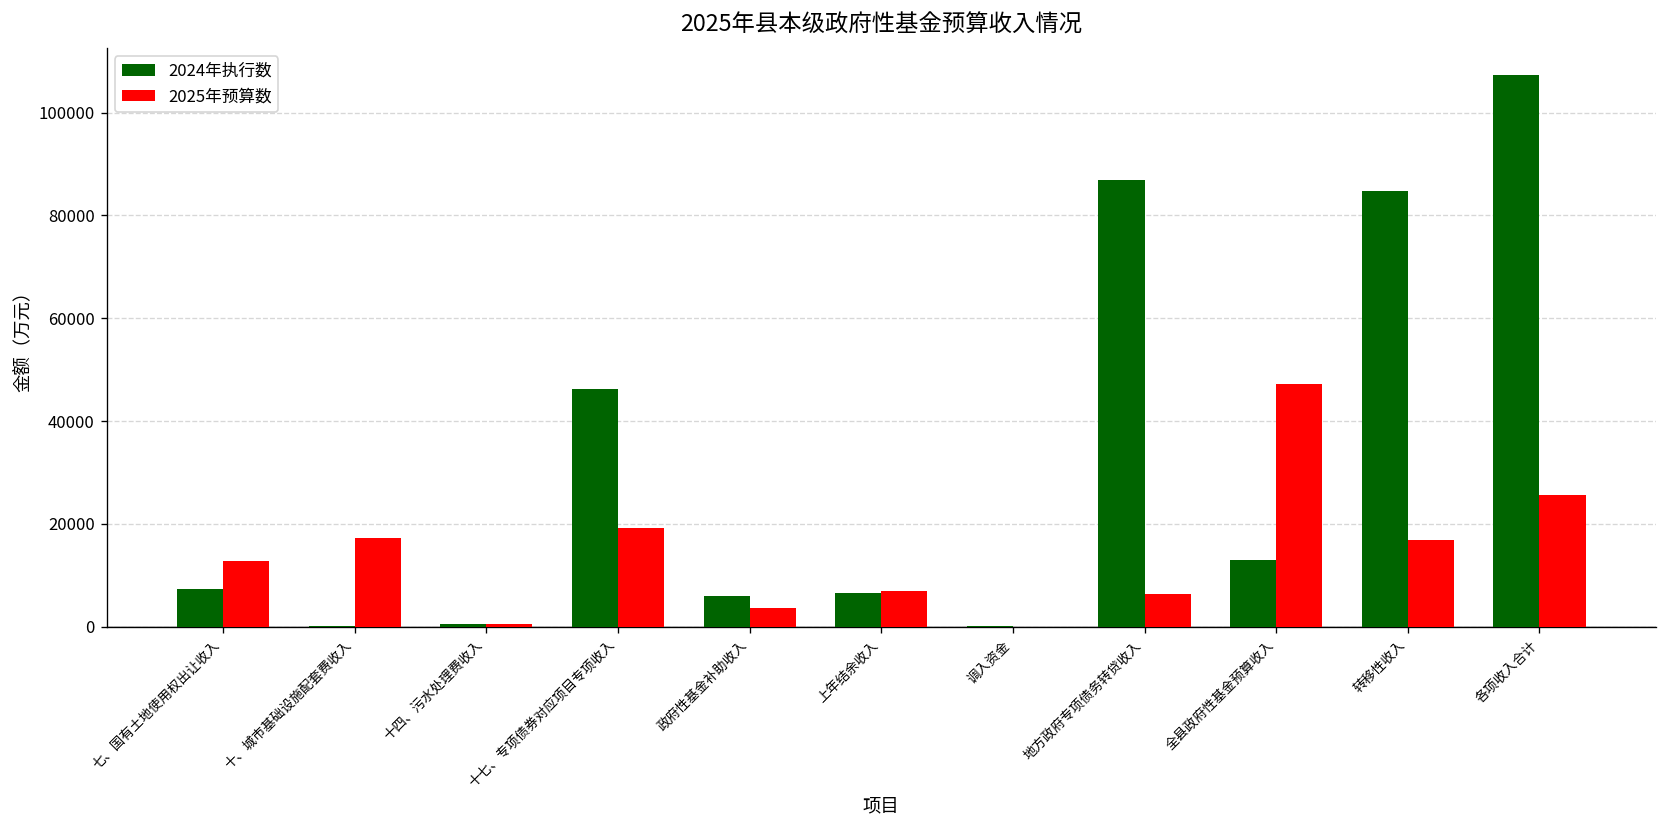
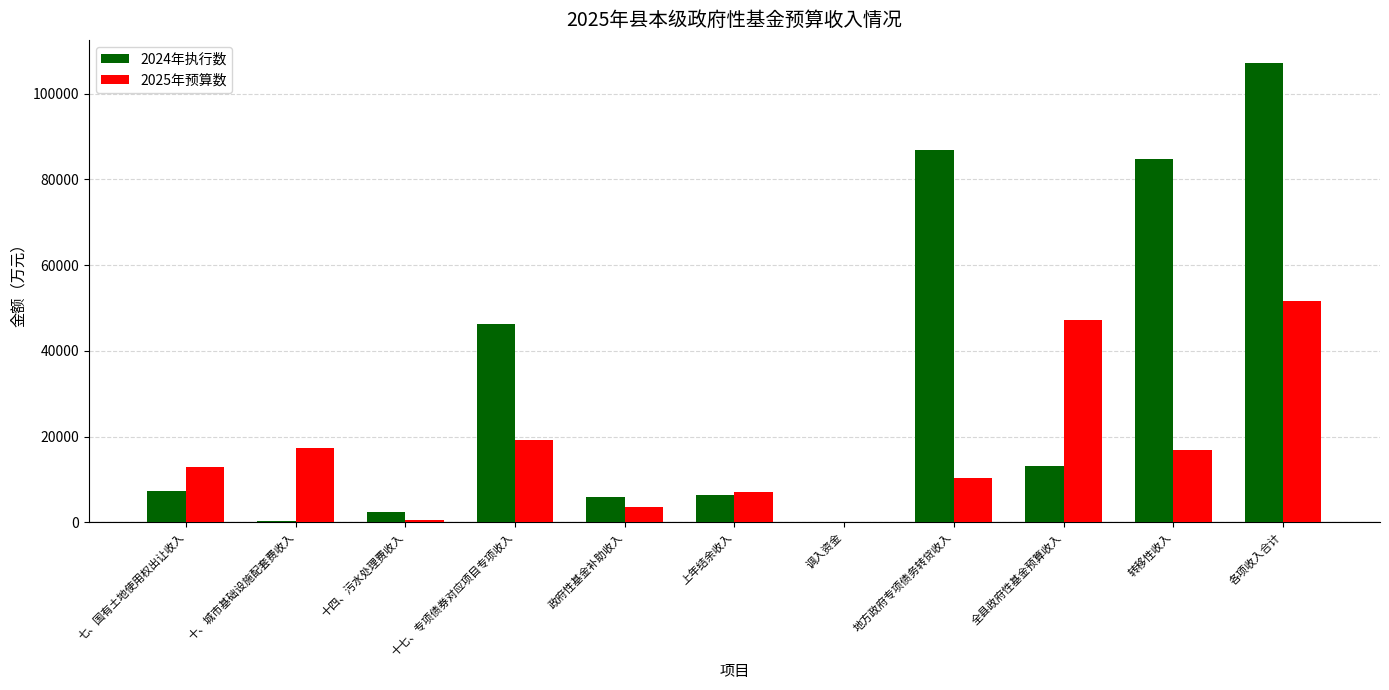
  {
    "2024年执行数": {
      "七、国有土地使用权出让收入": 7000,
-     "十四、污水处理费收入": 1000,
+     "十四、污水处理费收入": 2000,
      "十七、专项债券对应项目专项收入": 46000,
      "政府性基金补助收入": 6000,
      "上年结余收入": 6000,
      "地方政府专项债务转贷收入": 87000,
      "全县政府性基金预算收入": 13000,
      "转移性收入": 85000,
      "各项收入合计": 107000
    },
    "2025年预算数": {
      "七、国有土地使用权出让收入": 13000,
      "十、城市基础设施配套费收入": 17000,
      "十七、专项债券对应项目专项收入": 19000,
      "政府性基金补助收入": 4000,
      "上年结余收入": 7000,
      "调入资金": 0,
-     "地方政府专项债务转贷收入": 6000,
+     "地方政府专项债务转贷收入": 10000,
      "全县政府性基金预算收入": 47000,
      "转移性收入": 17000,
-     "各项收入合计": 26000
+     "各项收入合计": 52000
    }
  }
